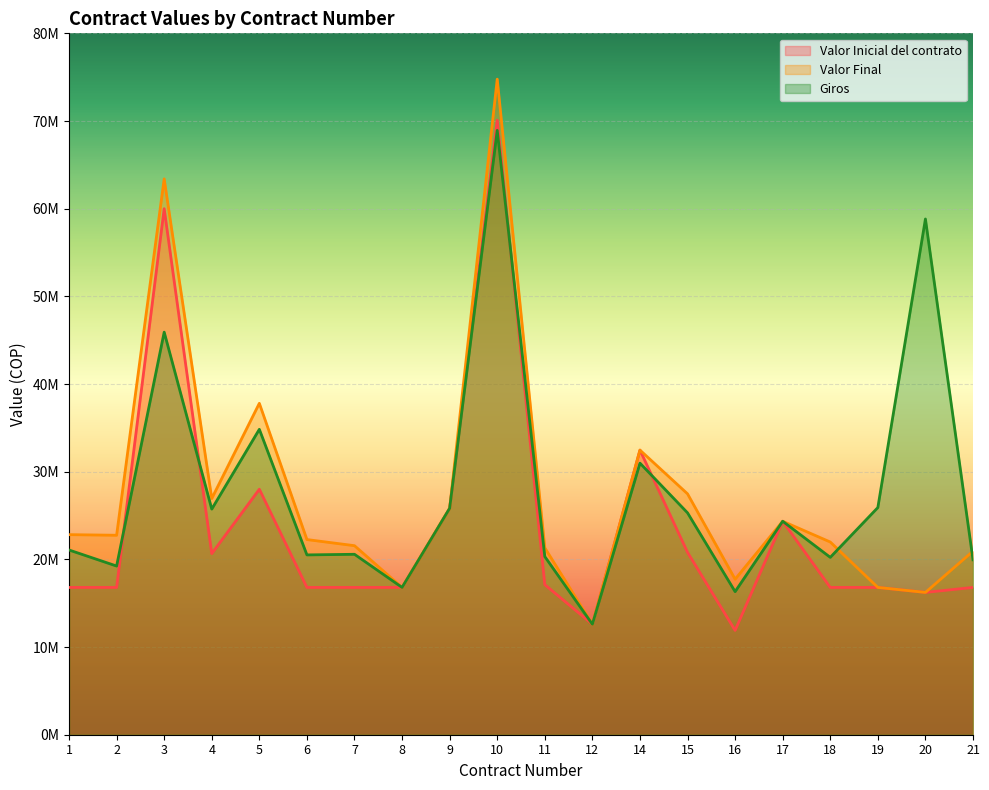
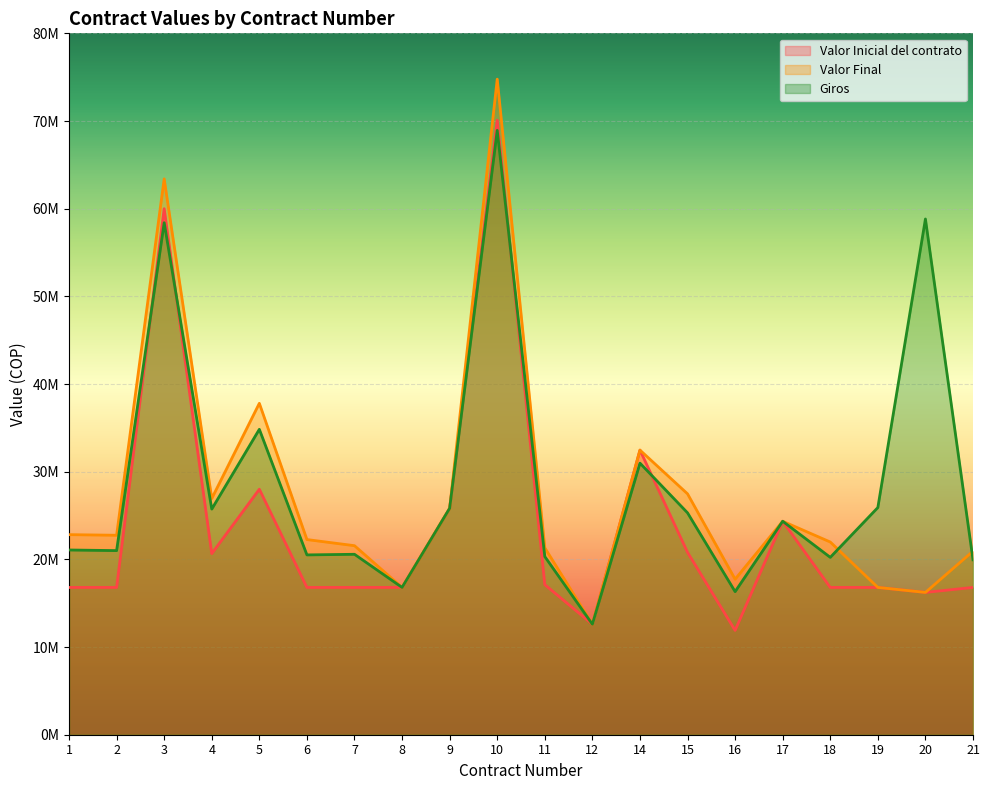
  {
    "Giros": {
      "1": 21000000,
-     "2": 19000000,
-     "3": 46000000,
+     "2": 21000000,
+     "3": 58000000,
      "4": 26000000,
      "5": 35000000,
      "6": 21000000,
      "7": 21000000,
      "10": 69000000,
      "11": 20000000,
      "14": 31000000,
      "15": 25000000,
      "16": 16000000,
      "18": 20000000,
      "19": 26000000,
      "20": 59000000,
      "21": 20000000
    }
  }
